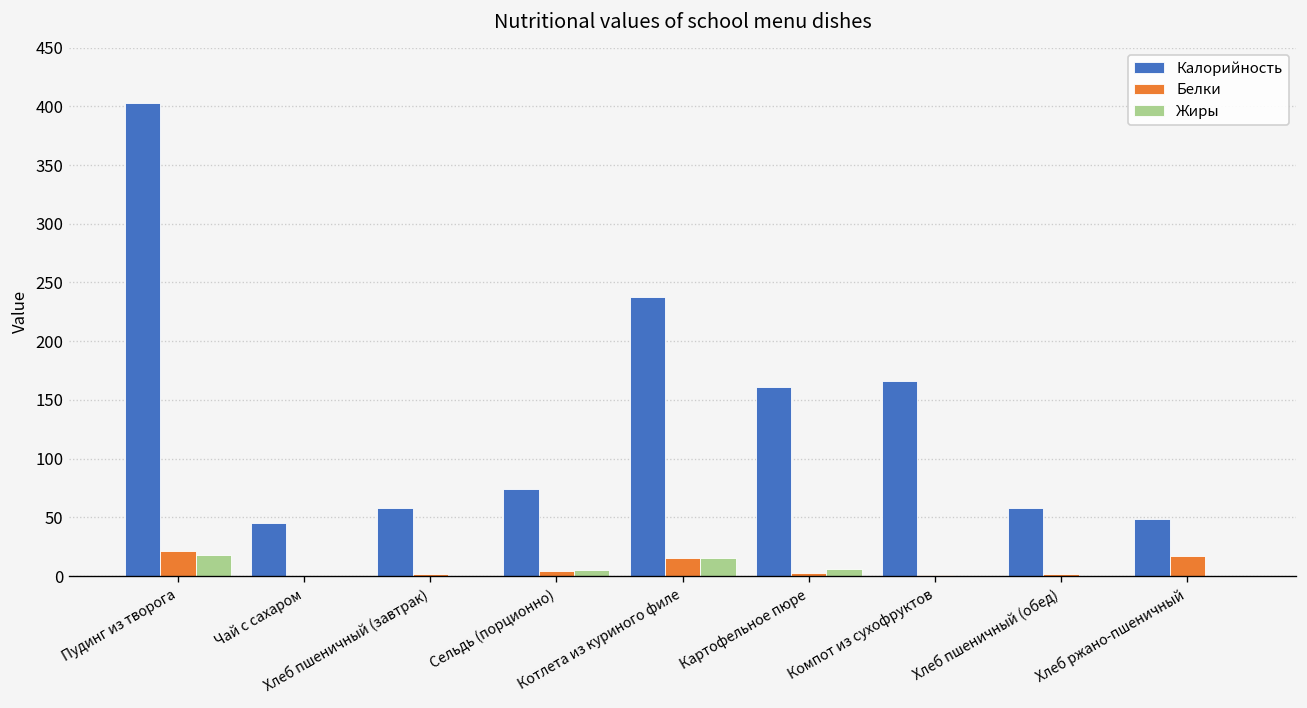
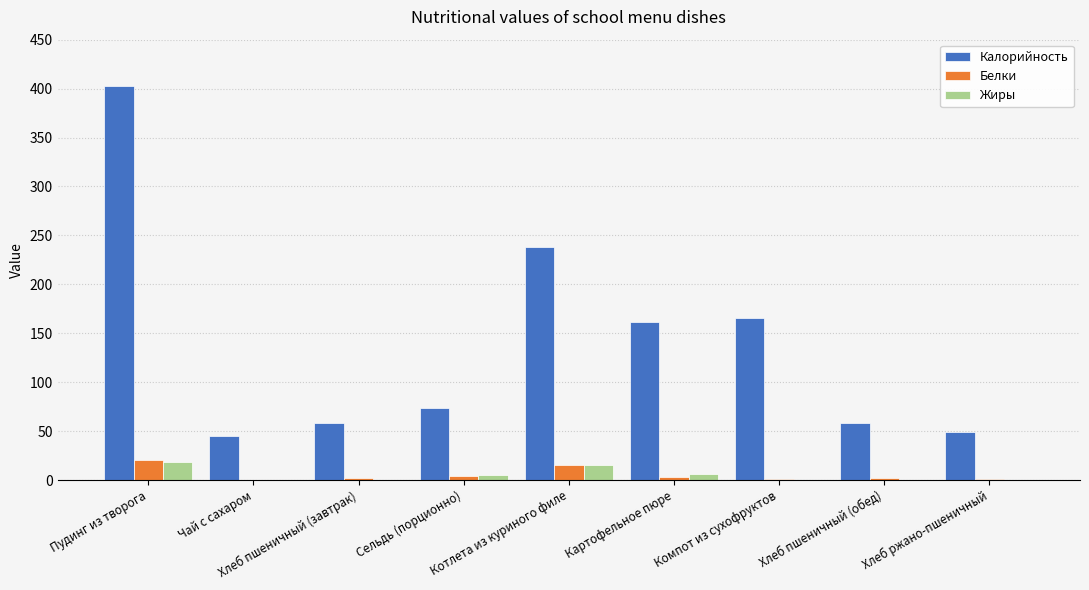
  {
    "Калорийность": {
      "Пудинг из творога": 400,
      "Чай с сахаром": 50,
      "Хлеб пшеничный (завтрак)": 60,
      "Сельдь (порционно)": 70,
      "Котлета из куриного филе": 240,
      "Картофельное пюре": 160,
      "Компот из сухофруктов": 170,
      "Хлеб пшеничный (обед)": 60,
      "Хлеб ржано-пшеничный": 50
    },
    "Белки": {
      "Пудинг из творога": 20,
      "Чай с сахаром": 0,
      "Сельдь (порционно)": 0,
      "Котлета из куриного филе": 20,
      "Картофельное пюре": 0,
-     "Хлеб ржано-пшеничный": 20
+     "Хлеб ржано-пшеничный": 0
    },
    "Жиры": {
      "Пудинг из творога": 20,
      "Чай с сахаром": 0,
      "Хлеб пшеничный (завтрак)": 0,
      "Сельдь (порционно)": 10,
      "Котлета из куриного филе": 20,
      "Картофельное пюре": 10,
      "Компот из сухофруктов": 0,
      "Хлеб пшеничный (обед)": 0,
      "Хлеб ржано-пшеничный": 0
    }
  }
